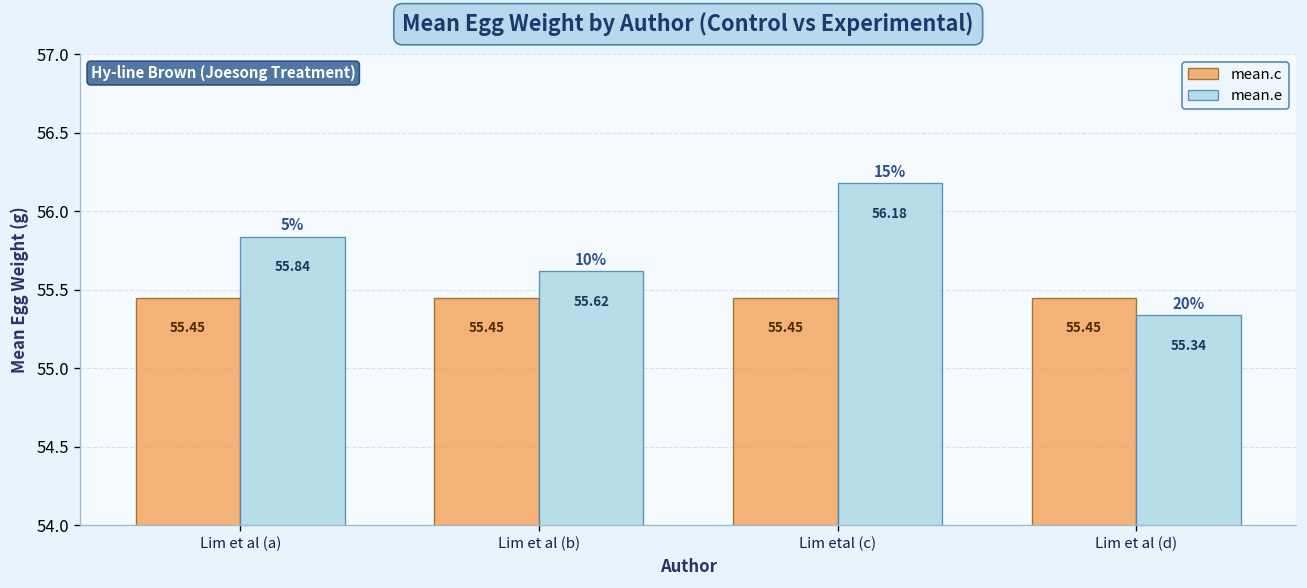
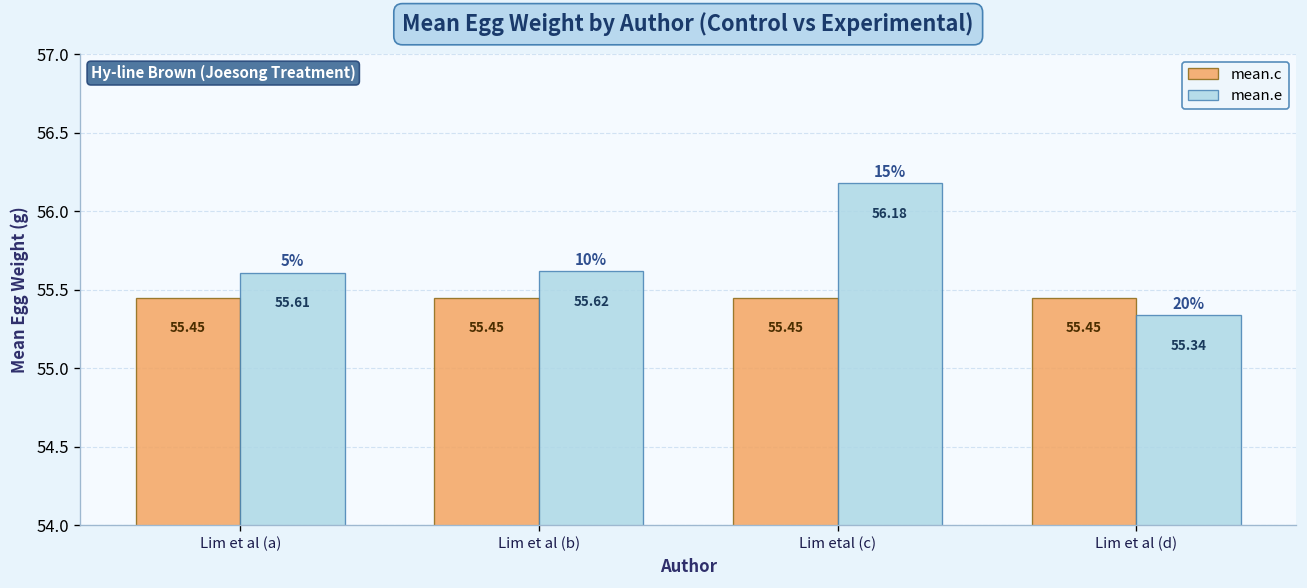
  {
    "mean.c": {
      "Lim et al (a)": 55.45,
      "Lim et al (b)": 55.45,
      "Lim etal (c)": 55.45,
      "Lim et al (d)": 55.45
    },
    "mean.e": {
-     "Lim et al (a)": 55.84,
+     "Lim et al (a)": 55.61,
      "Lim et al (b)": 55.62,
      "Lim etal (c)": 56.18,
      "Lim et al (d)": 55.34
    }
  }
